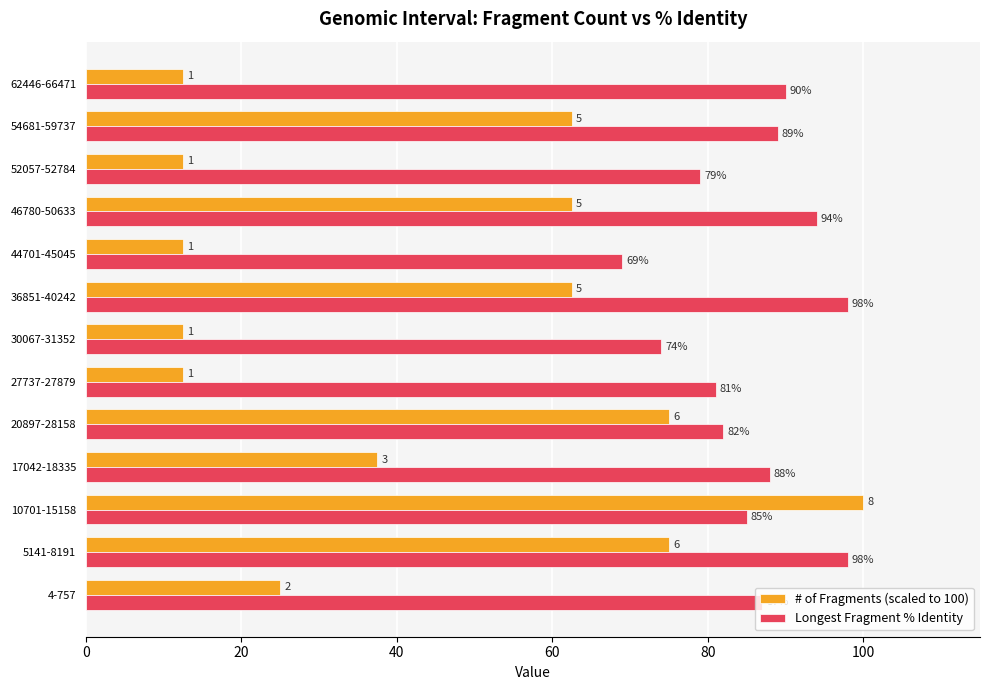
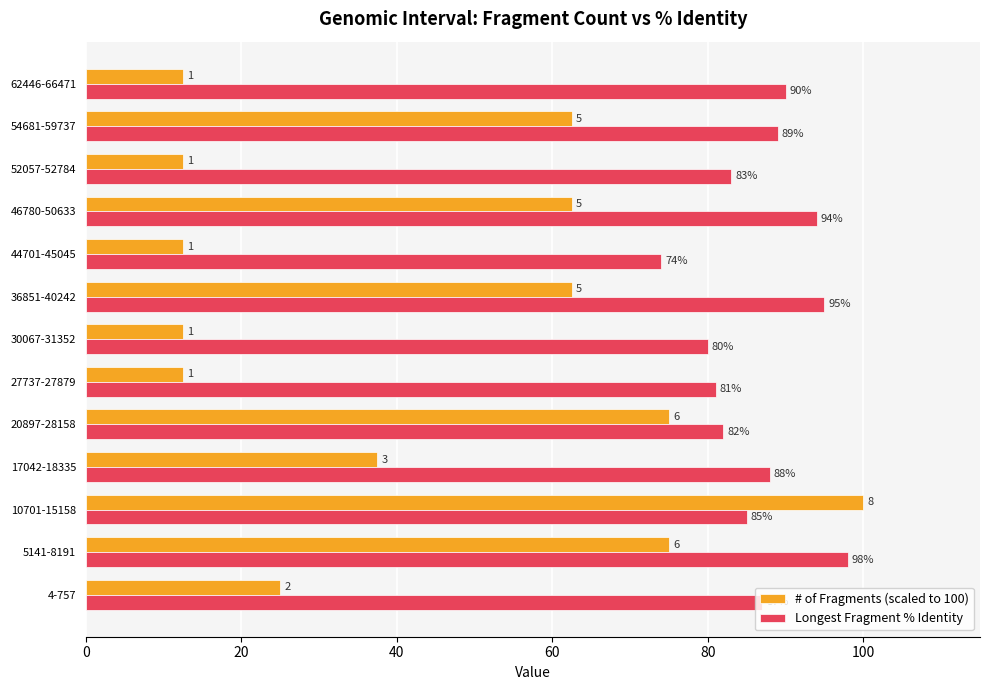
  {
    "Longest Fragment % Identity": {
      "62446-66471": "90%",
      "54681-59737": "89%",
-     "52057-52784": "79%",
+     "52057-52784": "83%",
      "46780-50633": "94%",
-     "44701-45045": "69%",
-     "36851-40242": "98%",
-     "30067-31352": "74%",
+     "44701-45045": "74%",
+     "36851-40242": "95%",
+     "30067-31352": "80%",
      "27737-27879": "81%",
      "20897-28158": "82%",
      "17042-18335": "88%",
      "10701-15158": "85%",
      "5141-8191": "98%"
    }
  }
